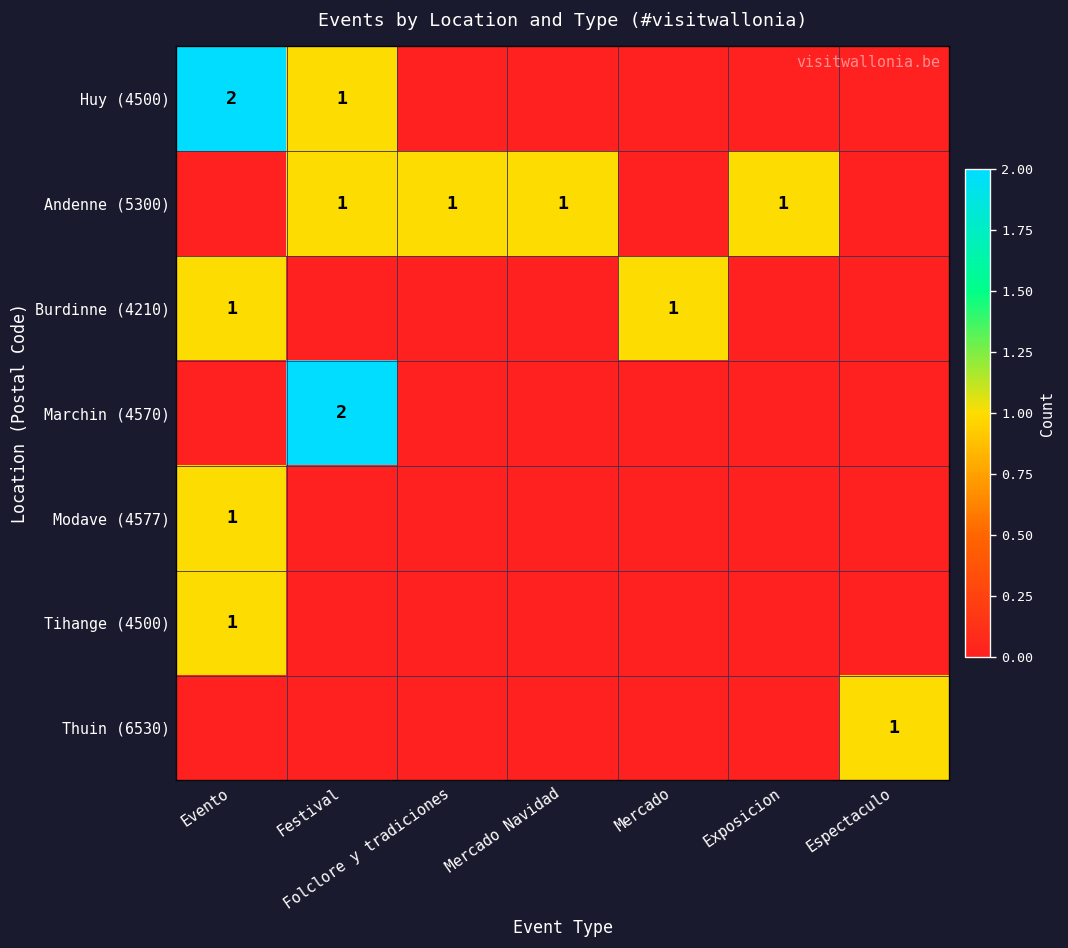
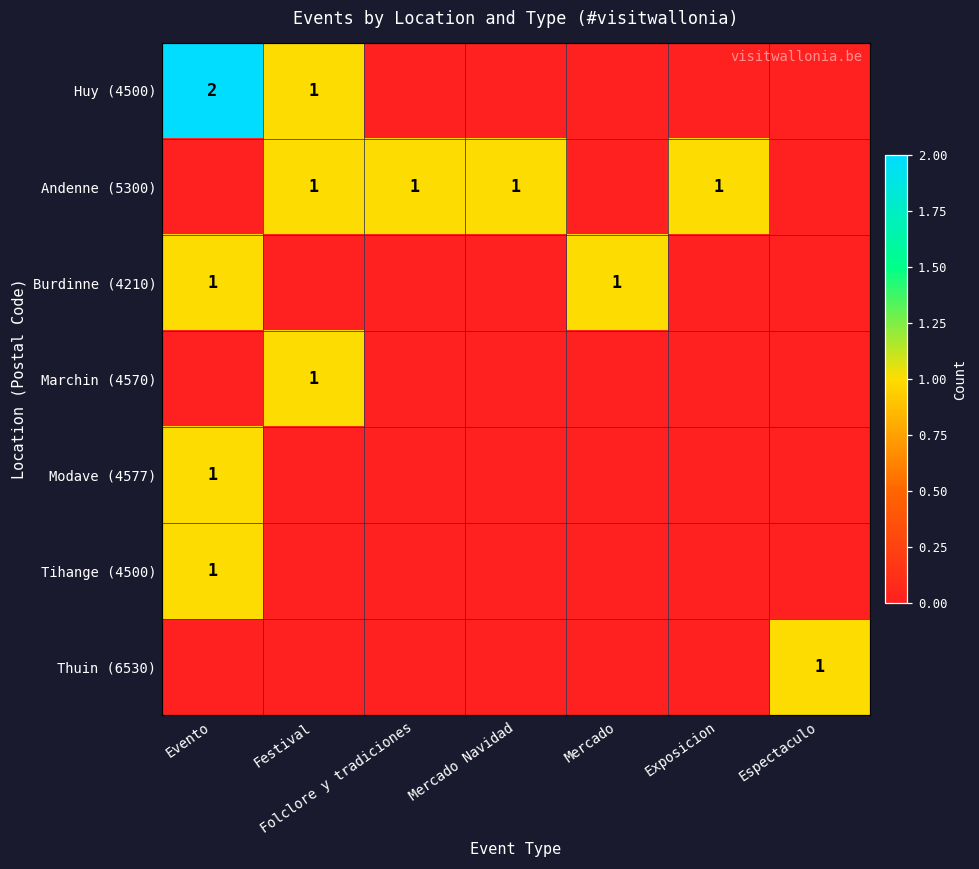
  {
    "Huy (4500)": {
      "Evento": 2,
      "Festival": 1
    },
    "Andenne (5300)": {
      "Festival": 1,
      "Folclore y tradiciones": 1,
      "Mercado Navidad": 1,
      "Exposicion": 1
    },
    "Burdinne (4210)": {
      "Evento": 1,
      "Mercado": 1
    },
    "Marchin (4570)": {
-     "Festival": 2
+     "Festival": 1
    },
    "Modave (4577)": {
      "Evento": 1
    },
    "Tihange (4500)": {
      "Evento": 1
    },
    "Thuin (6530)": {
      "Espectaculo": 1
    }
  }
